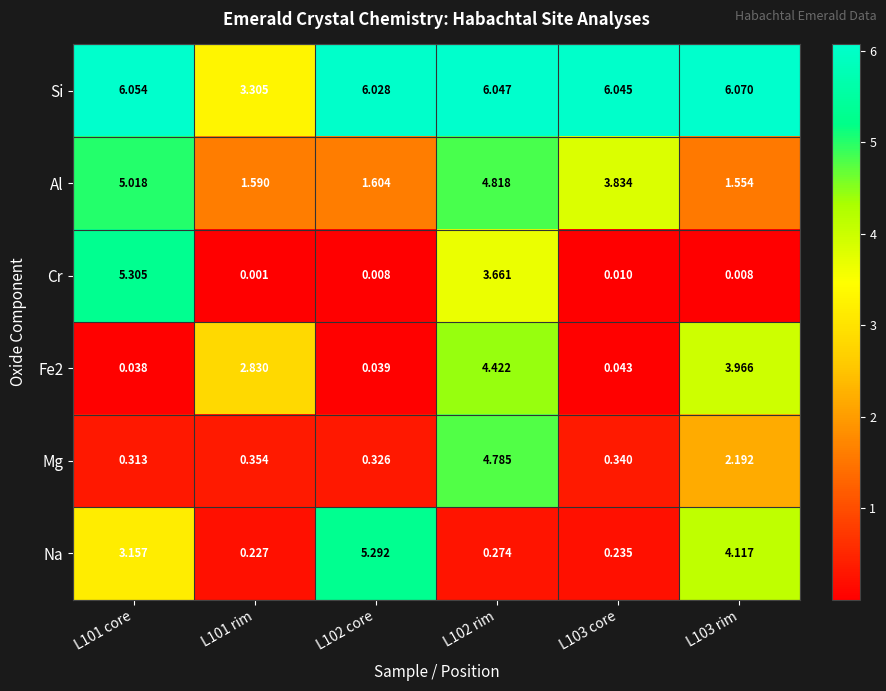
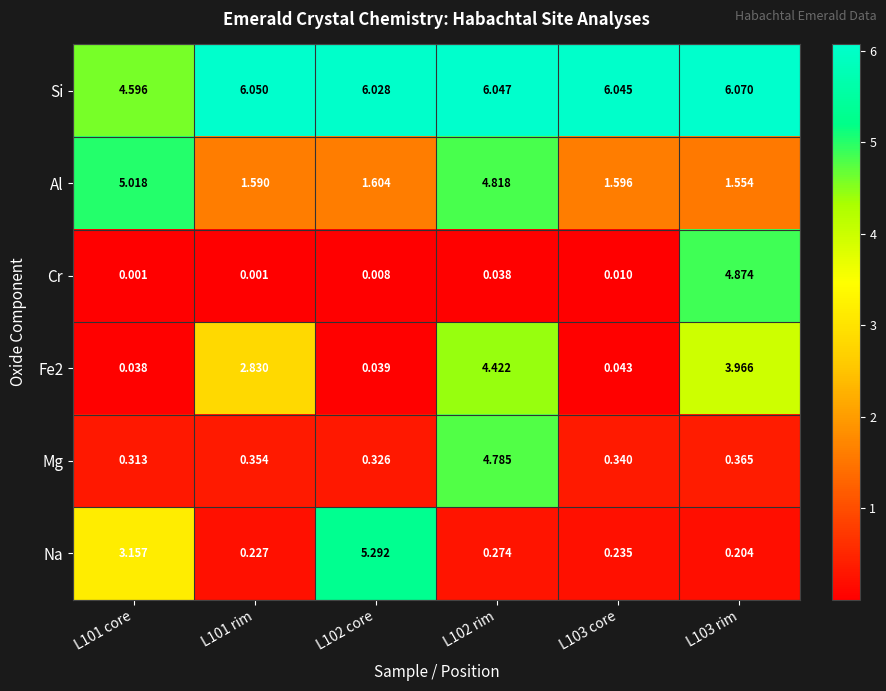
  {
    "Si": {
-     "L101 core": 6.054,
-     "L101 rim": 3.305,
+     "L101 core": 4.596,
+     "L101 rim": 6.050,
      "L102 core": 6.028,
      "L102 rim": 6.047,
      "L103 core": 6.045,
      "L103 rim": 6.070
    },
    "Al": {
      "L101 core": 5.018,
      "L101 rim": 1.590,
      "L102 core": 1.604,
      "L102 rim": 4.818,
-     "L103 core": 3.834,
+     "L103 core": 1.596,
      "L103 rim": 1.554
    },
    "Cr": {
-     "L101 core": 5.305,
+     "L101 core": 0.001,
      "L101 rim": 0.001,
      "L102 core": 0.008,
-     "L102 rim": 3.661,
+     "L102 rim": 0.038,
      "L103 core": 0.010,
-     "L103 rim": 0.008
+     "L103 rim": 4.874
    },
    "Fe2": {
      "L101 core": 0.038,
      "L101 rim": 2.830,
      "L102 core": 0.039,
      "L102 rim": 4.422,
      "L103 core": 0.043,
      "L103 rim": 3.966
    },
    "Mg": {
      "L101 core": 0.313,
      "L101 rim": 0.354,
      "L102 core": 0.326,
      "L102 rim": 4.785,
      "L103 core": 0.340,
-     "L103 rim": 2.192
+     "L103 rim": 0.365
    },
    "Na": {
      "L101 core": 3.157,
      "L101 rim": 0.227,
      "L102 core": 5.292,
      "L102 rim": 0.274,
      "L103 core": 0.235,
-     "L103 rim": 4.117
+     "L103 rim": 0.204
    }
  }
